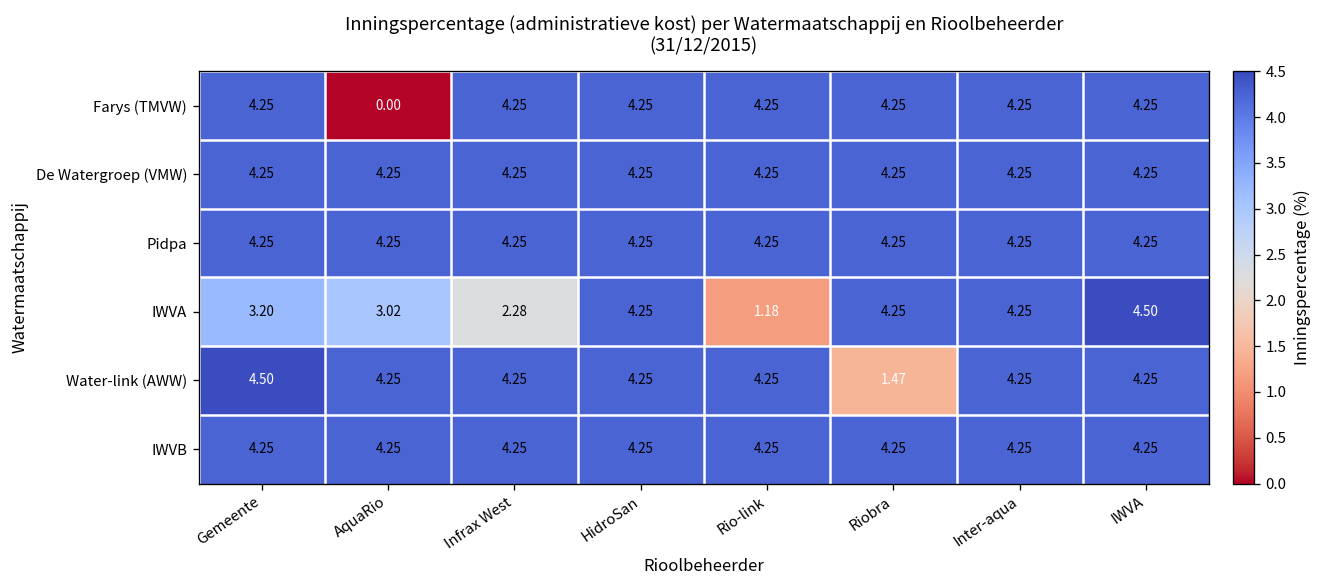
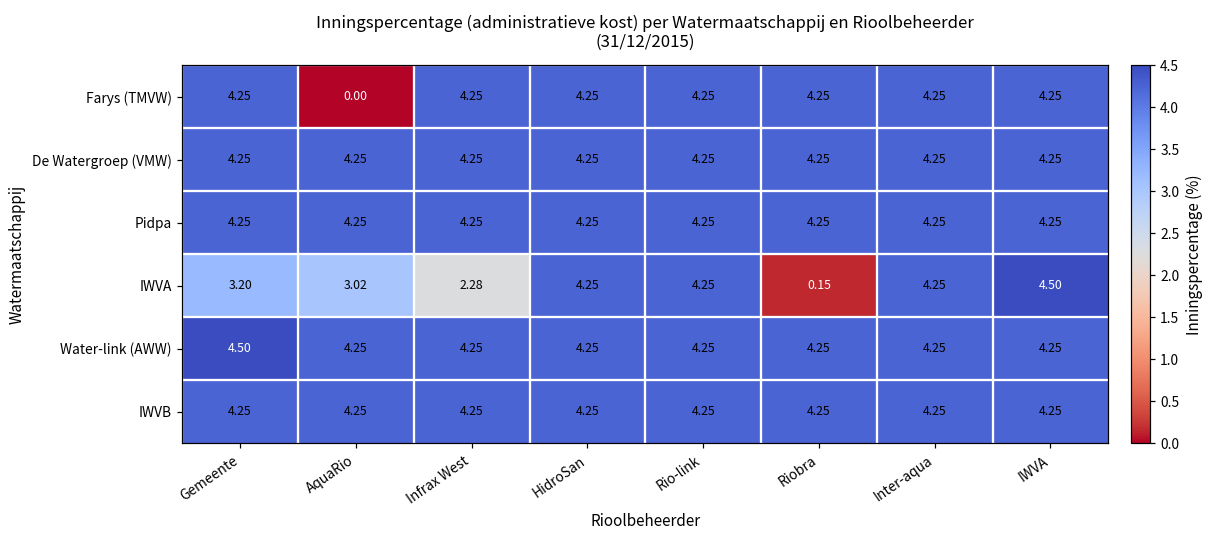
  {
    "Farys (TMVW)": {
      "Gemeente": 4.25,
      "AquaRio": 0.00,
      "Infrax West": 4.25,
      "HidroSan": 4.25,
      "Rio-link": 4.25,
      "Riobra": 4.25,
      "Inter-aqua": 4.25,
      "IWVA": 4.25
    },
    "De Watergroep (VMW)": {
      "Gemeente": 4.25,
      "AquaRio": 4.25,
      "Infrax West": 4.25,
      "HidroSan": 4.25,
      "Rio-link": 4.25,
      "Riobra": 4.25,
      "Inter-aqua": 4.25,
      "IWVA": 4.25
    },
    "Pidpa": {
      "Gemeente": 4.25,
      "AquaRio": 4.25,
      "Infrax West": 4.25,
      "HidroSan": 4.25,
      "Rio-link": 4.25,
      "Riobra": 4.25,
      "Inter-aqua": 4.25,
      "IWVA": 4.25
    },
    "IWVA": {
      "Gemeente": 3.20,
      "AquaRio": 3.02,
      "Infrax West": 2.28,
      "HidroSan": 4.25,
-     "Rio-link": 1.18,
-     "Riobra": 4.25,
+     "Rio-link": 4.25,
+     "Riobra": 0.15,
      "Inter-aqua": 4.25,
      "IWVA": 4.50
    },
    "Water-link (AWW)": {
      "Gemeente": 4.50,
      "AquaRio": 4.25,
      "Infrax West": 4.25,
      "HidroSan": 4.25,
      "Rio-link": 4.25,
-     "Riobra": 1.47,
+     "Riobra": 4.25,
      "Inter-aqua": 4.25,
      "IWVA": 4.25
    },
    "IWVB": {
      "Gemeente": 4.25,
      "AquaRio": 4.25,
      "Infrax West": 4.25,
      "HidroSan": 4.25,
      "Rio-link": 4.25,
      "Riobra": 4.25,
      "Inter-aqua": 4.25,
      "IWVA": 4.25
    }
  }
